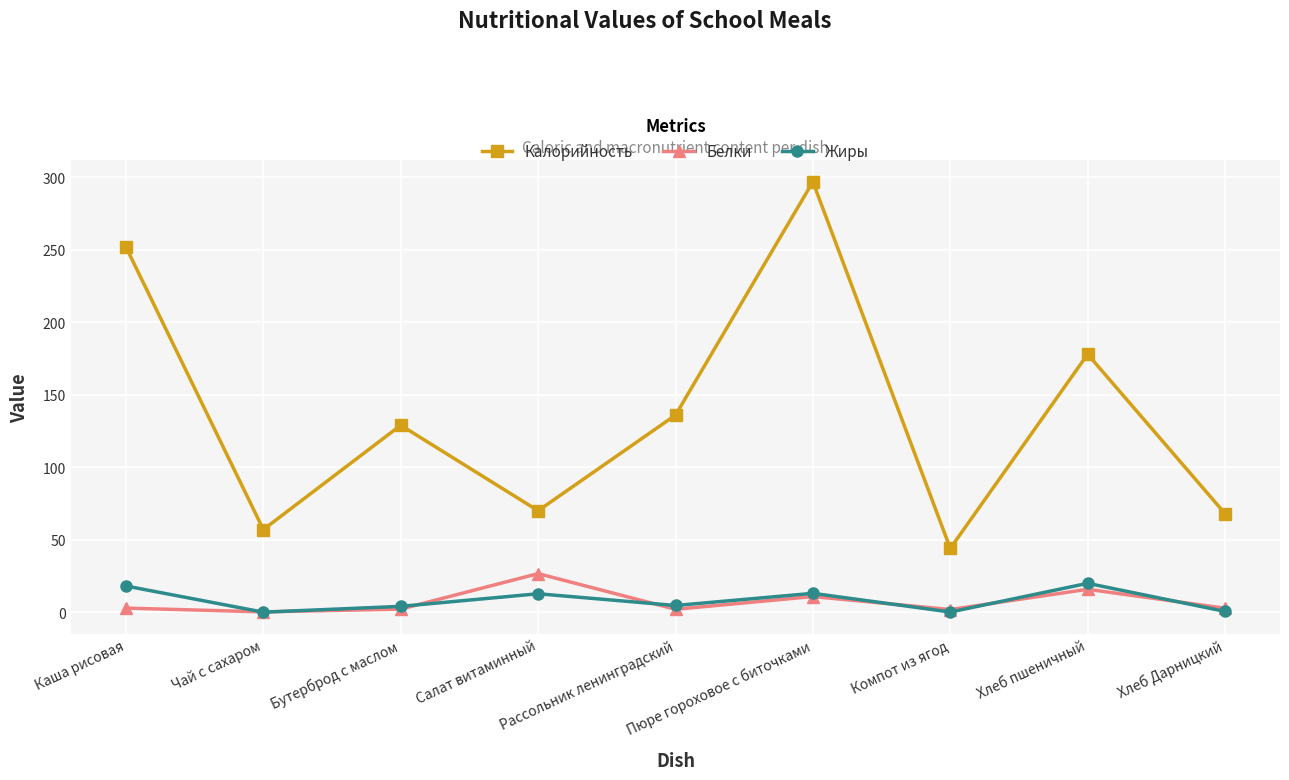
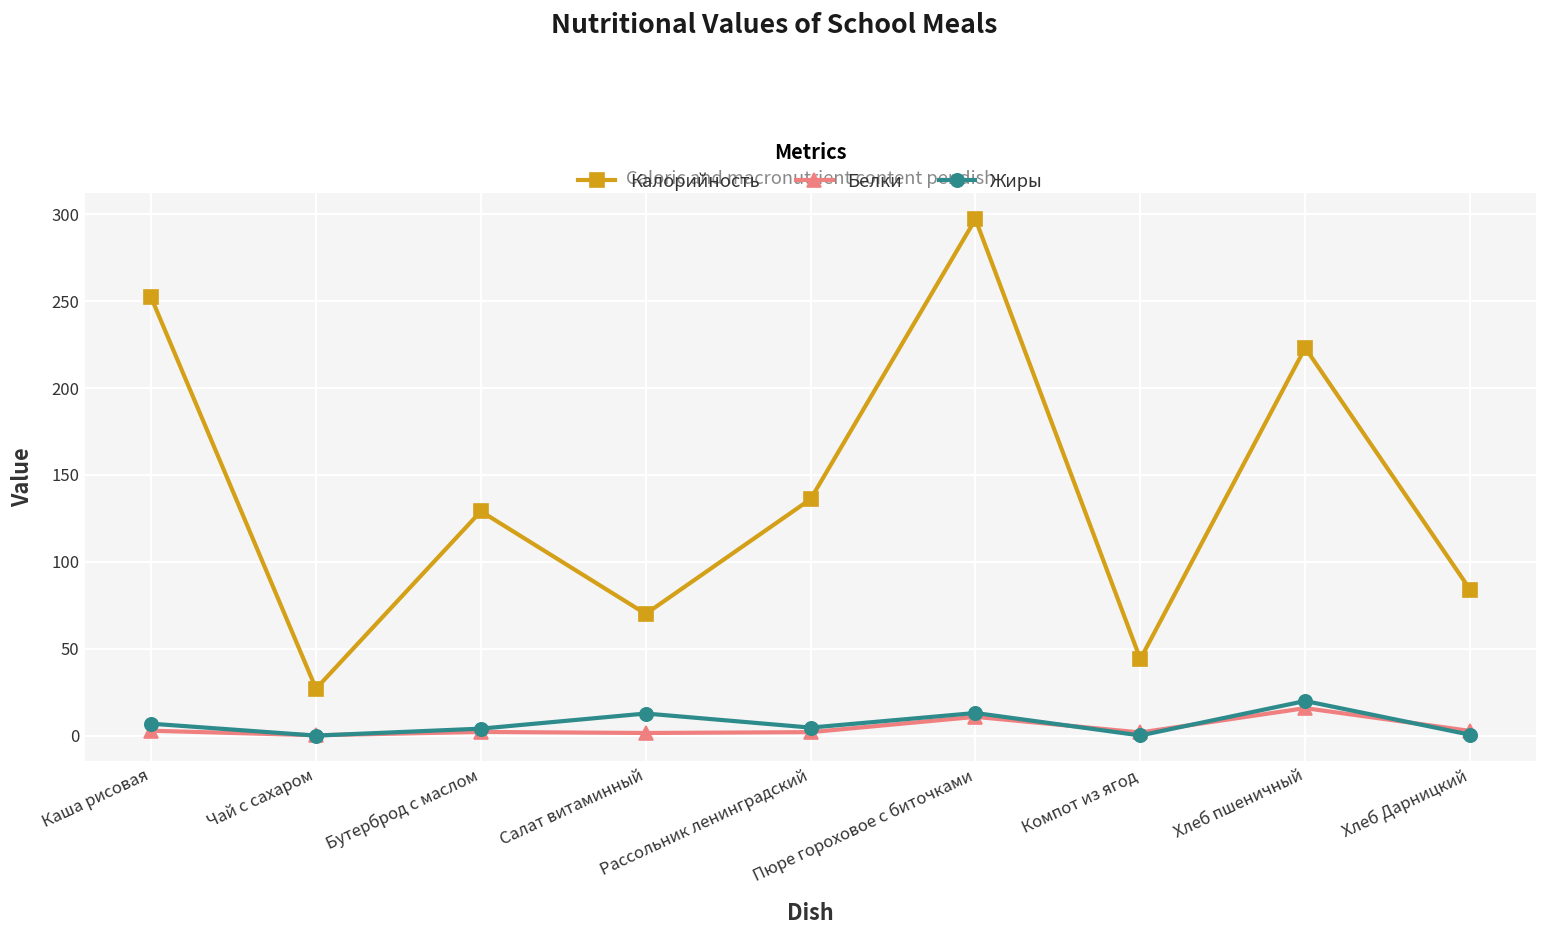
  {
    "Калорийность": {
      "Каша рисовая": 252,
-     "Чай с сахаром": 57,
+     "Чай с сахаром": 27,
      "Бутерброд с маслом": 129,
      "Салат витаминный": 70,
      "Рассольник ленинградский": 136,
      "Пюре гороховое с биточками": 297,
      "Компот из ягод": 44,
-     "Хлеб пшеничный": 178,
-     "Хлеб Дарницкий": 68
+     "Хлеб пшеничный": 223,
+     "Хлеб Дарницкий": 84
    },
    "Белки": {
      "Каша рисовая": 3,
      "Бутерброд с маслом": 2,
-     "Салат витаминный": 27,
+     "Салат витаминный": 2,
      "Рассольник ленинградский": 2,
      "Пюре гороховое с биточками": 11,
      "Хлеб пшеничный": 16,
      "Хлеб Дарницкий": 3
    },
    "Жиры": {
-     "Каша рисовая": 18,
+     "Каша рисовая": 7,
      "Бутерброд с маслом": 4,
      "Салат витаминный": 13,
      "Рассольник ленинградский": 5,
      "Пюре гороховое с биточками": 13,
      "Хлеб пшеничный": 20,
      "Хлеб Дарницкий": 1
    }
  }
